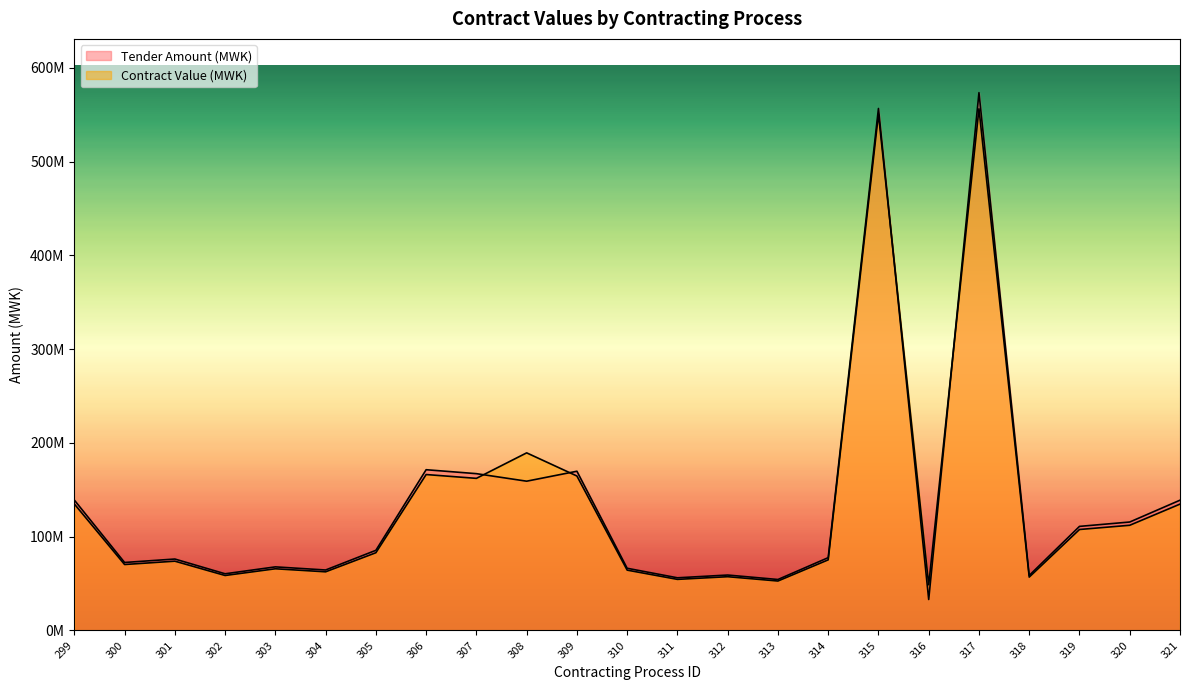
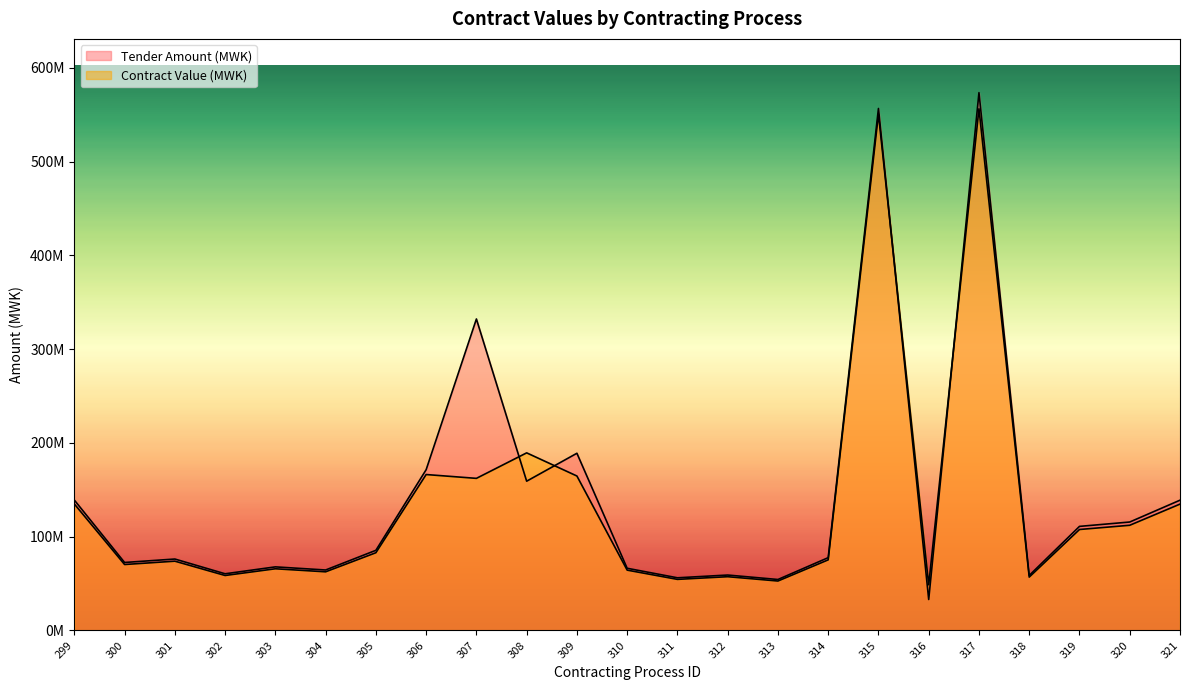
  {
    "Tender Amount (MWK)": {
      "299": 140000000,
      "306": 170000000,
-     "307": 170000000,
+     "307": 330000000,
      "308": 160000000,
-     "309": 170000000,
+     "309": 190000000,
      "315": 560000000,
      "316": 30000000,
      "317": 570000000,
      "319": 110000000,
      "320": 120000000,
      "321": 140000000
    },
    "Contract Value (MWK)": {
      "299": 130000000,
      "306": 170000000,
      "307": 160000000,
      "308": 190000000,
      "309": 160000000,
      "315": 550000000,
      "316": 50000000,
      "317": 560000000,
      "319": 110000000,
      "320": 110000000,
      "321": 130000000
    }
  }
